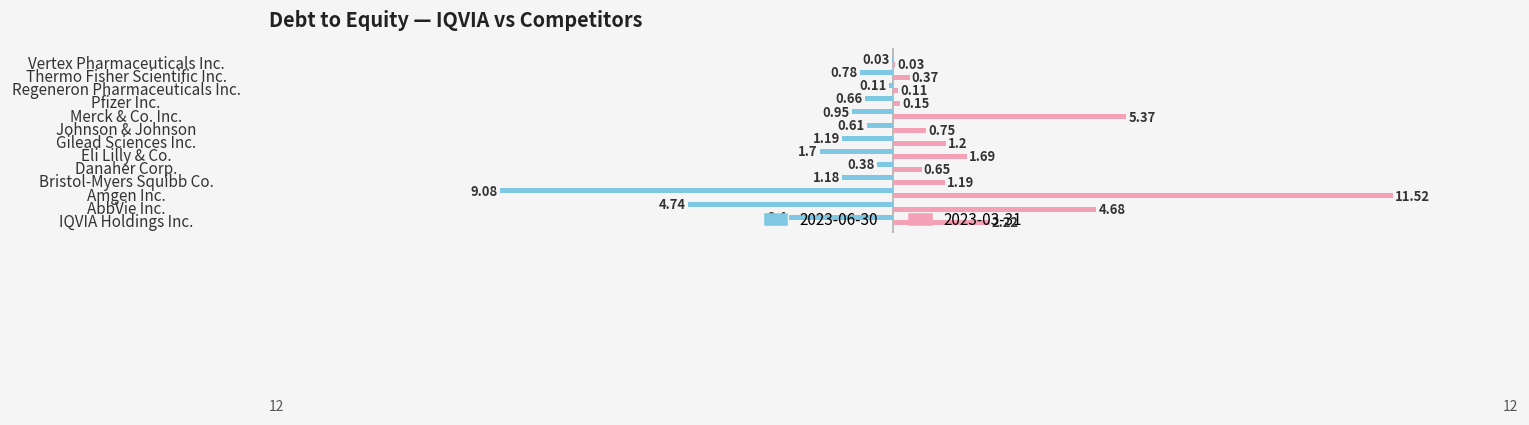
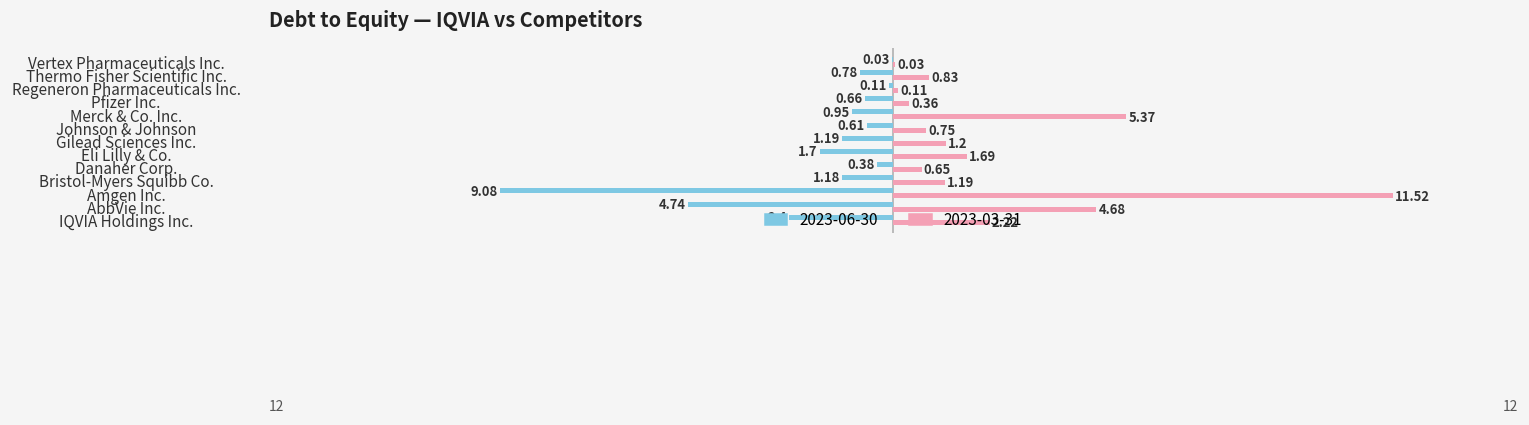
  {
    "2023-03-31": {
      "Vertex Pharmaceuticals Inc.": 0.03,
-     "Thermo Fisher Scientific Inc.": 0.37,
+     "Thermo Fisher Scientific Inc.": 0.83,
      "Regeneron Pharmaceuticals Inc.": 0.11,
-     "Pfizer Inc.": 0.15,
+     "Pfizer Inc.": 0.36,
      "Merck & Co. Inc.": 5.37,
      "Johnson & Johnson": 0.75,
      "Gilead Sciences Inc.": 1.2,
      "Eli Lilly & Co.": 1.69,
      "Danaher Corp.": 0.65,
      "Bristol-Myers Squibb Co.": 1.19,
      "Amgen Inc.": 11.52,
      "AbbVie Inc.": 4.68,
      "IQVIA Holdings Inc.": 2.22
    }
  }
